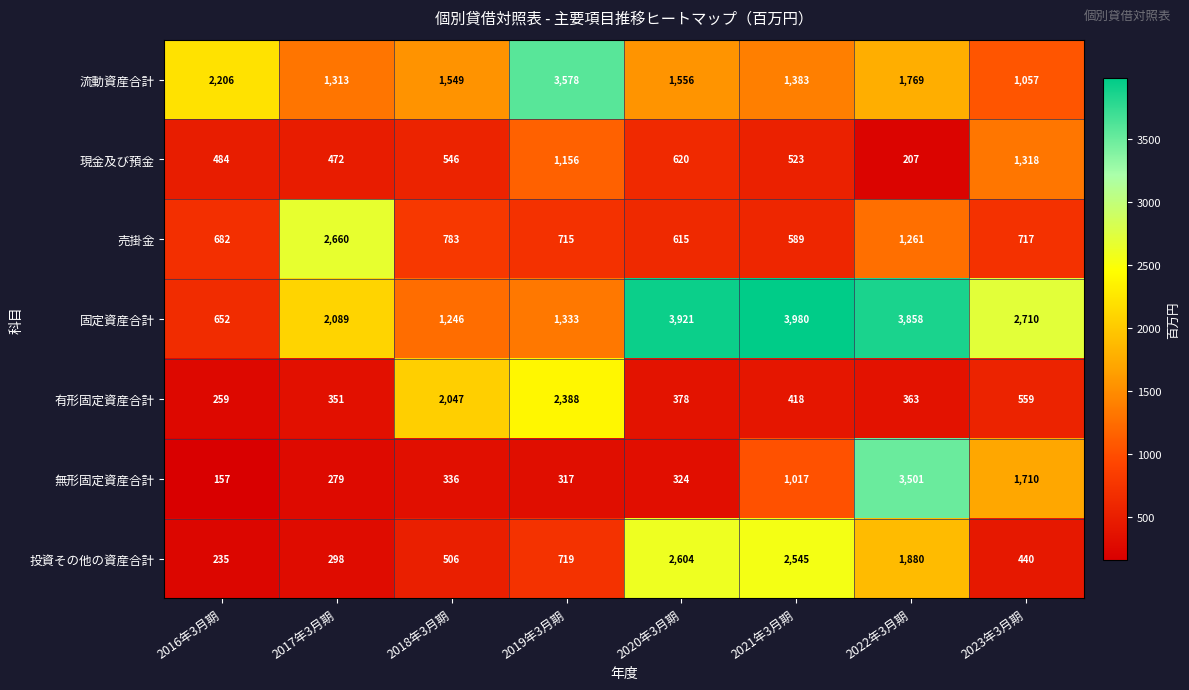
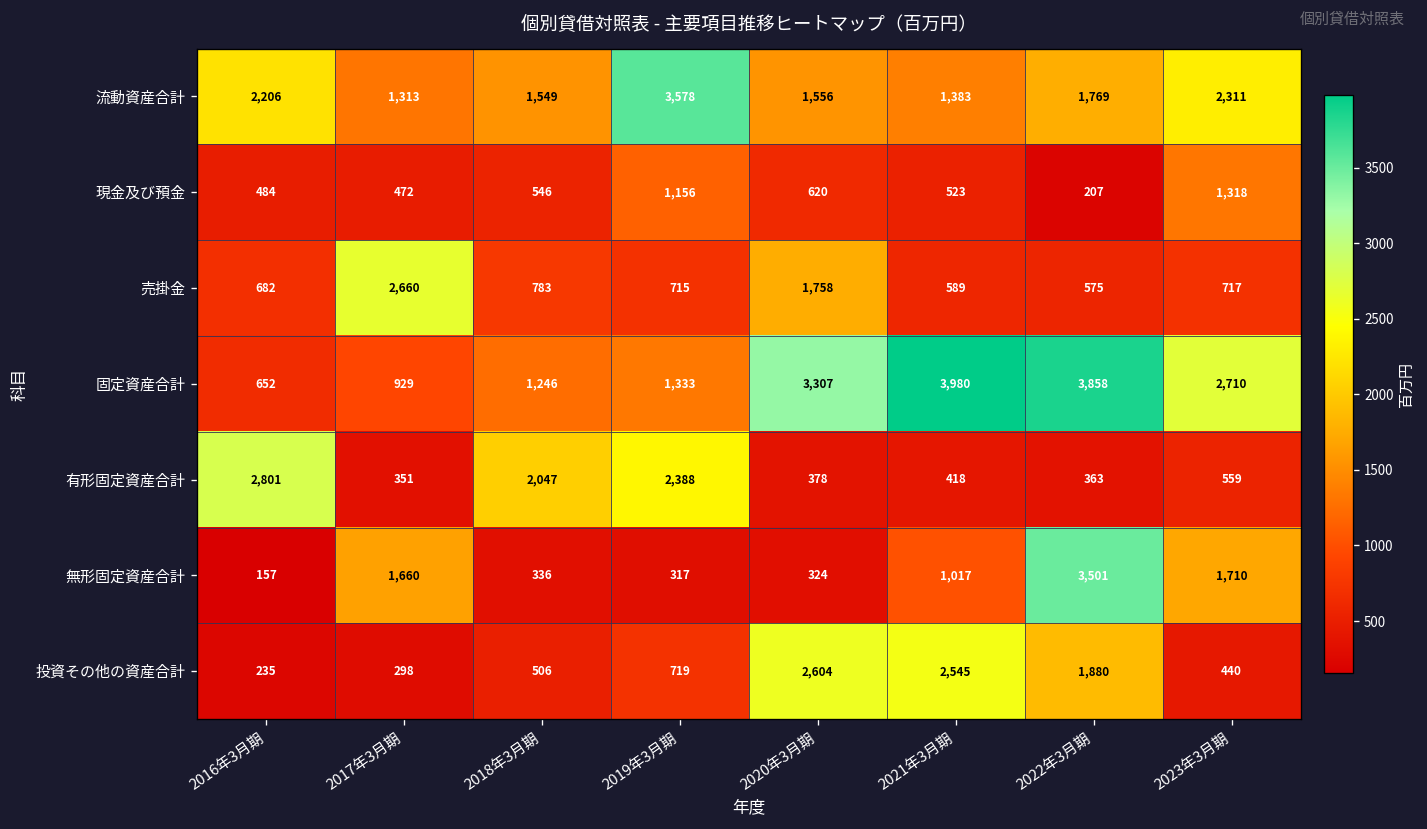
  {
    "流動資産合計": {
      "2016年3月期": "2,206",
      "2017年3月期": "1,313",
      "2018年3月期": "1,549",
      "2019年3月期": "3,578",
      "2020年3月期": "1,556",
      "2021年3月期": "1,383",
      "2022年3月期": "1,769",
-     "2023年3月期": "1,057"
+     "2023年3月期": "2,311"
    },
    "現金及び預金": {
      "2016年3月期": "484",
      "2017年3月期": "472",
      "2018年3月期": "546",
      "2019年3月期": "1,156",
      "2020年3月期": "620",
      "2021年3月期": "523",
      "2022年3月期": "207",
      "2023年3月期": "1,318"
    },
    "売掛金": {
      "2016年3月期": "682",
      "2017年3月期": "2,660",
      "2018年3月期": "783",
      "2019年3月期": "715",
-     "2020年3月期": "615",
+     "2020年3月期": "1,758",
      "2021年3月期": "589",
-     "2022年3月期": "1,261",
+     "2022年3月期": "575",
      "2023年3月期": "717"
    },
    "固定資産合計": {
      "2016年3月期": "652",
-     "2017年3月期": "2,089",
+     "2017年3月期": "929",
      "2018年3月期": "1,246",
      "2019年3月期": "1,333",
-     "2020年3月期": "3,921",
+     "2020年3月期": "3,307",
      "2021年3月期": "3,980",
      "2022年3月期": "3,858",
      "2023年3月期": "2,710"
    },
    "有形固定資産合計": {
-     "2016年3月期": "259",
+     "2016年3月期": "2,801",
      "2017年3月期": "351",
      "2018年3月期": "2,047",
      "2019年3月期": "2,388",
      "2020年3月期": "378",
      "2021年3月期": "418",
      "2022年3月期": "363",
      "2023年3月期": "559"
    },
    "無形固定資産合計": {
      "2016年3月期": "157",
-     "2017年3月期": "279",
+     "2017年3月期": "1,660",
      "2018年3月期": "336",
      "2019年3月期": "317",
      "2020年3月期": "324",
      "2021年3月期": "1,017",
      "2022年3月期": "3,501",
      "2023年3月期": "1,710"
    },
    "投資その他の資産合計": {
      "2016年3月期": "235",
      "2017年3月期": "298",
      "2018年3月期": "506",
      "2019年3月期": "719",
      "2020年3月期": "2,604",
      "2021年3月期": "2,545",
      "2022年3月期": "1,880",
      "2023年3月期": "440"
    }
  }
